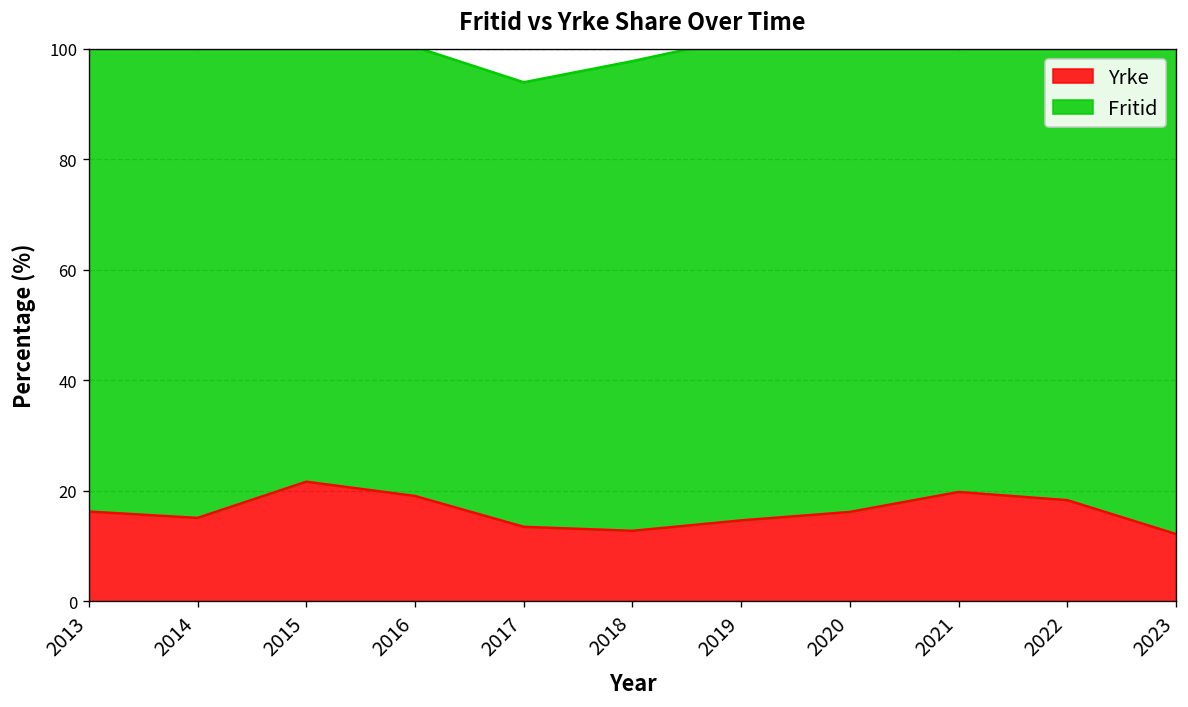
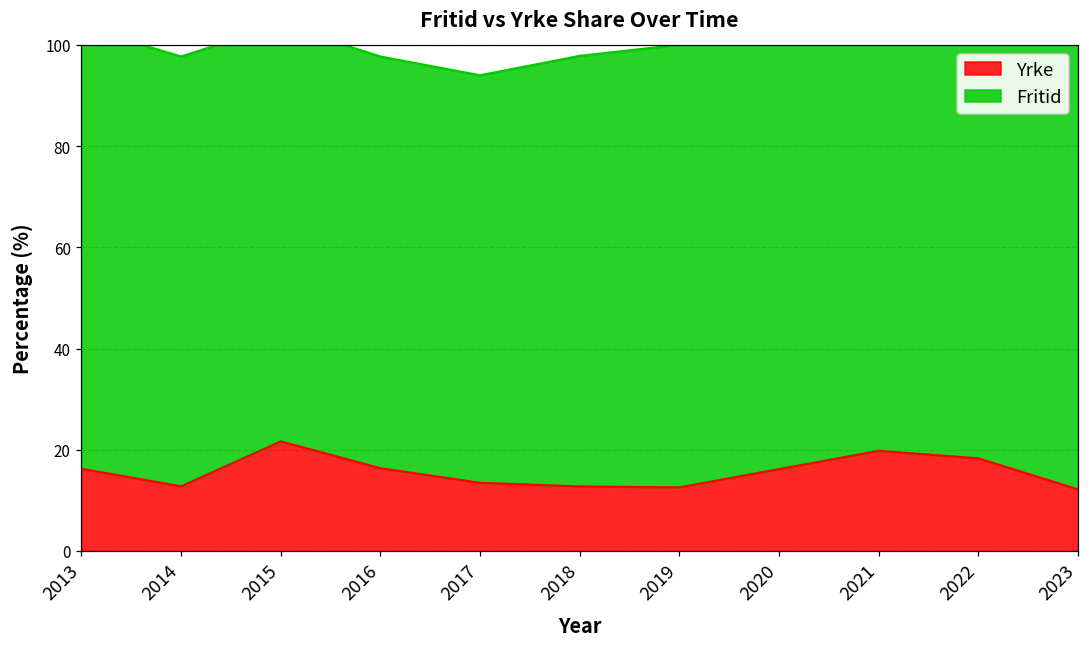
  {
    "Yrke": {
      "2013": 16,
-     "2014": 15,
+     "2014": 13,
      "2015": 22,
-     "2016": 19,
+     "2016": 16,
      "2017": 13,
      "2018": 13,
-     "2019": 15,
+     "2019": 13,
      "2020": 16,
      "2021": 20,
      "2022": 18,
      "2023": 12
    },
    "Fritid": {
      "2014": 85,
      "2016": 81,
      "2017": 81,
      "2018": 85,
      "2021": 80,
      "2023": 88
    }
  }
